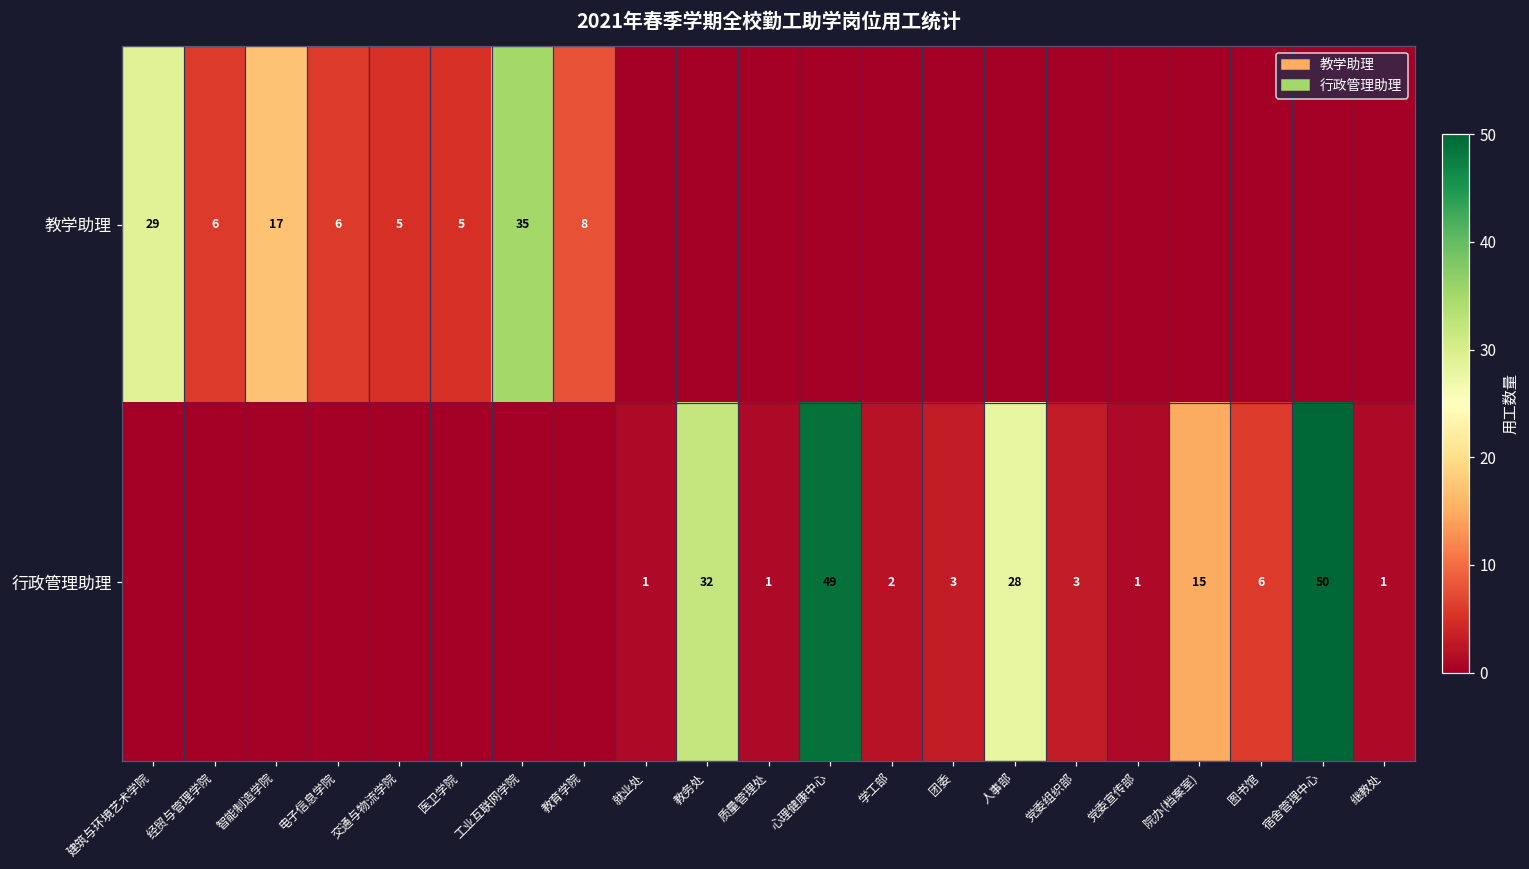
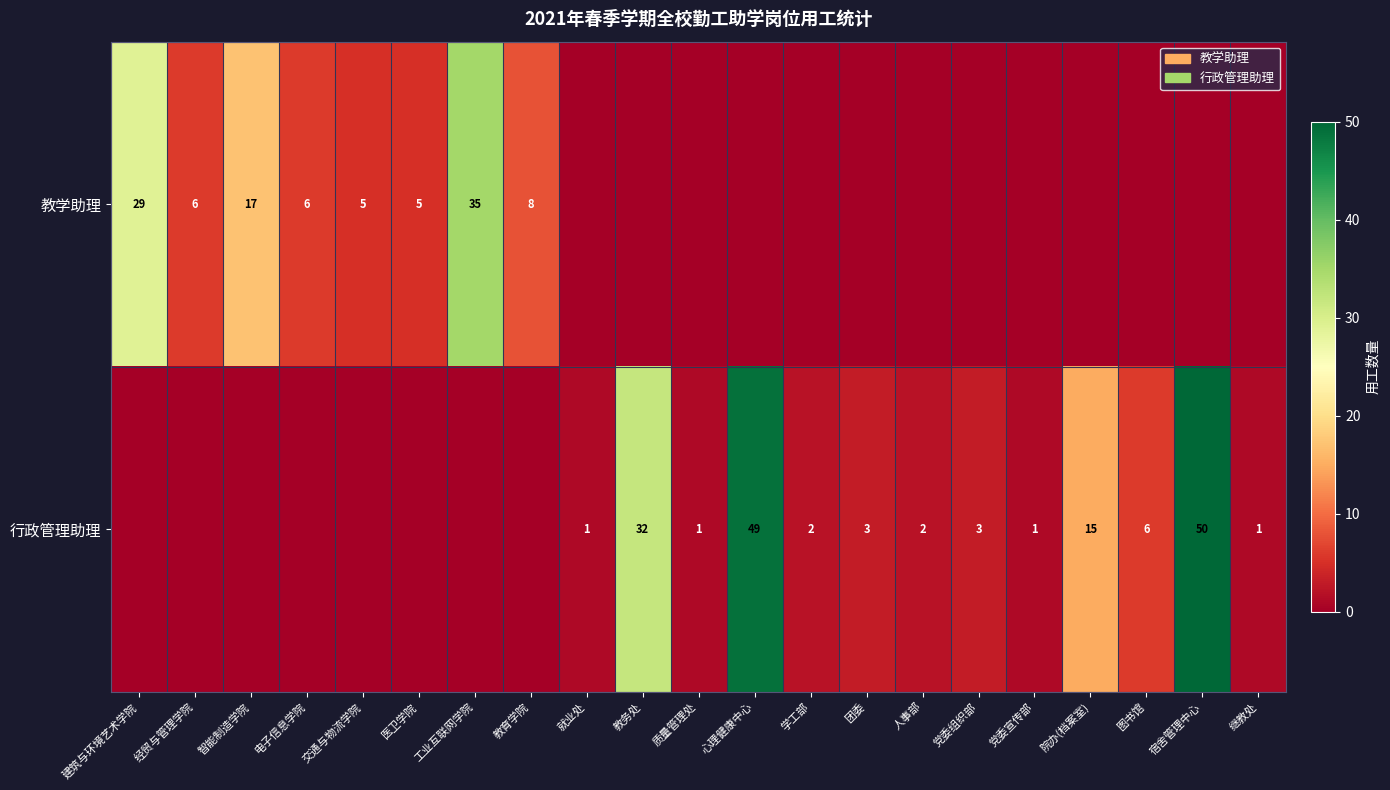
  {
    "教学助理": {
      "建筑与环境艺术学院": 29,
      "经贸与管理学院": 6,
      "智能制造学院": 17,
      "电子信息学院": 6,
      "交通与物流学院": 5,
      "医卫学院": 5,
      "工业互联网学院": 35,
      "教育学院": 8
    },
    "行政管理助理": {
      "就业处": 1,
      "教务处": 32,
      "质量管理处": 1,
      "心理健康中心": 49,
      "学工部": 2,
      "团委": 3,
-     "人事部": 28,
+     "人事部": 2,
      "党委组织部": 3,
      "党委宣传部": 1,
      "院办(档案室)": 15,
      "图书馆": 6,
      "宿舍管理中心": 50,
      "继教处": 1
    }
  }
